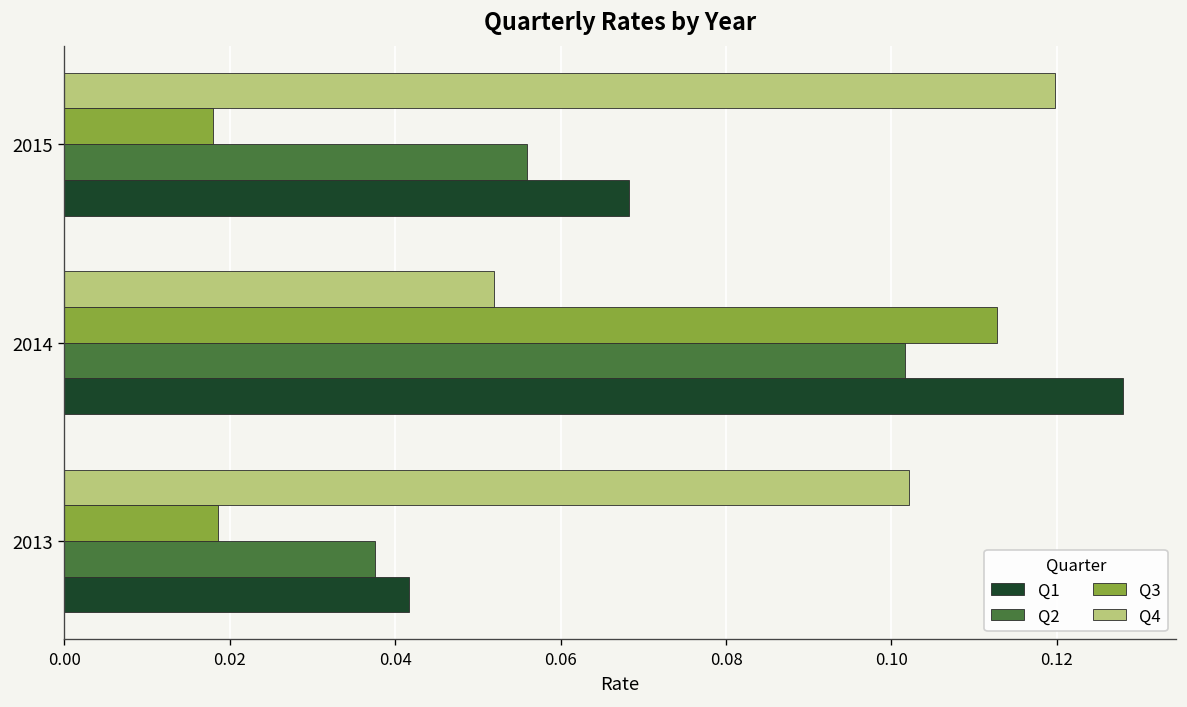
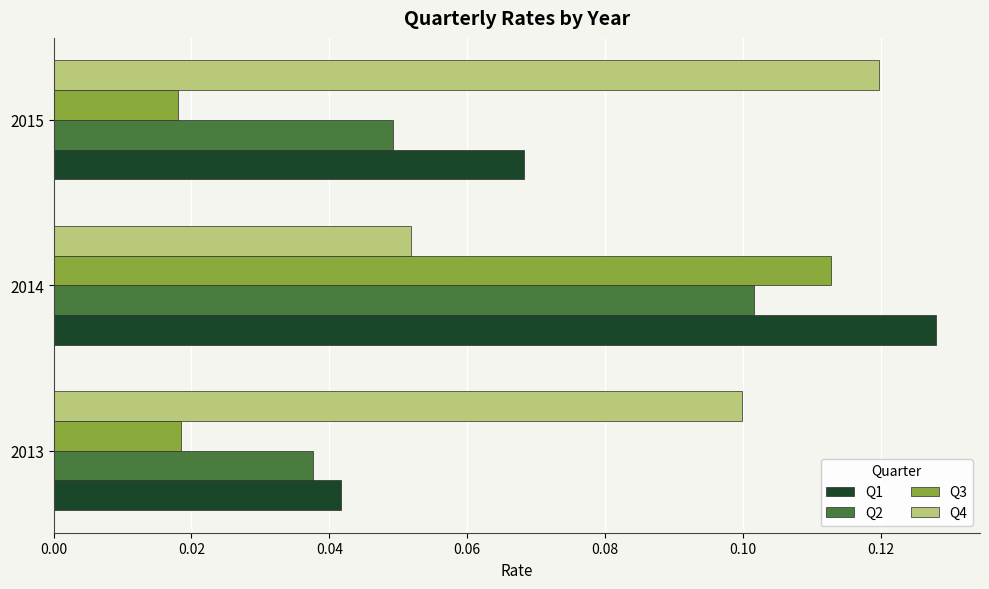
  {
    "Q1": {
      "2015": 0.068,
      "2014": 0.128,
      "2013": 0.042
    },
    "Q2": {
-     "2015": 0.056,
+     "2015": 0.049,
      "2014": 0.102,
      "2013": 0.038
    },
    "Q3": {
      "2015": 0.018,
      "2014": 0.113,
      "2013": 0.019
    },
    "Q4": {
      "2015": 0.120,
      "2014": 0.052,
-     "2013": 0.102
+     "2013": 0.100
    }
  }
